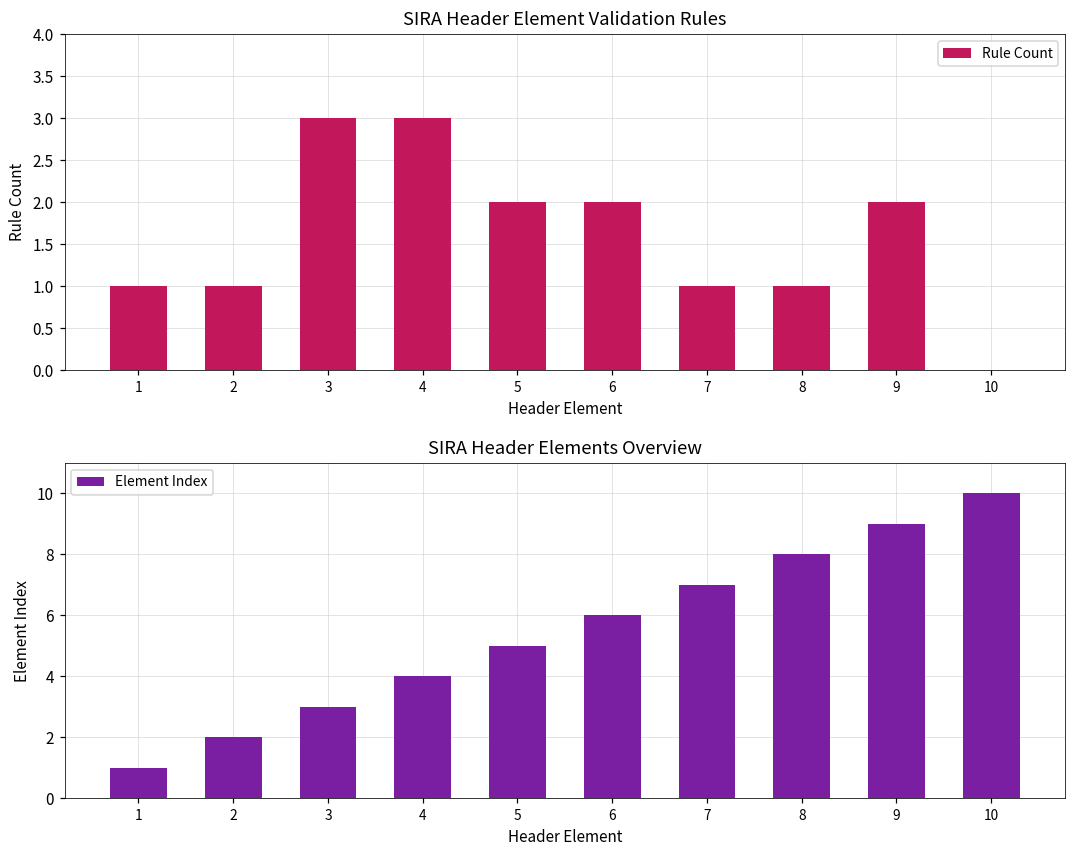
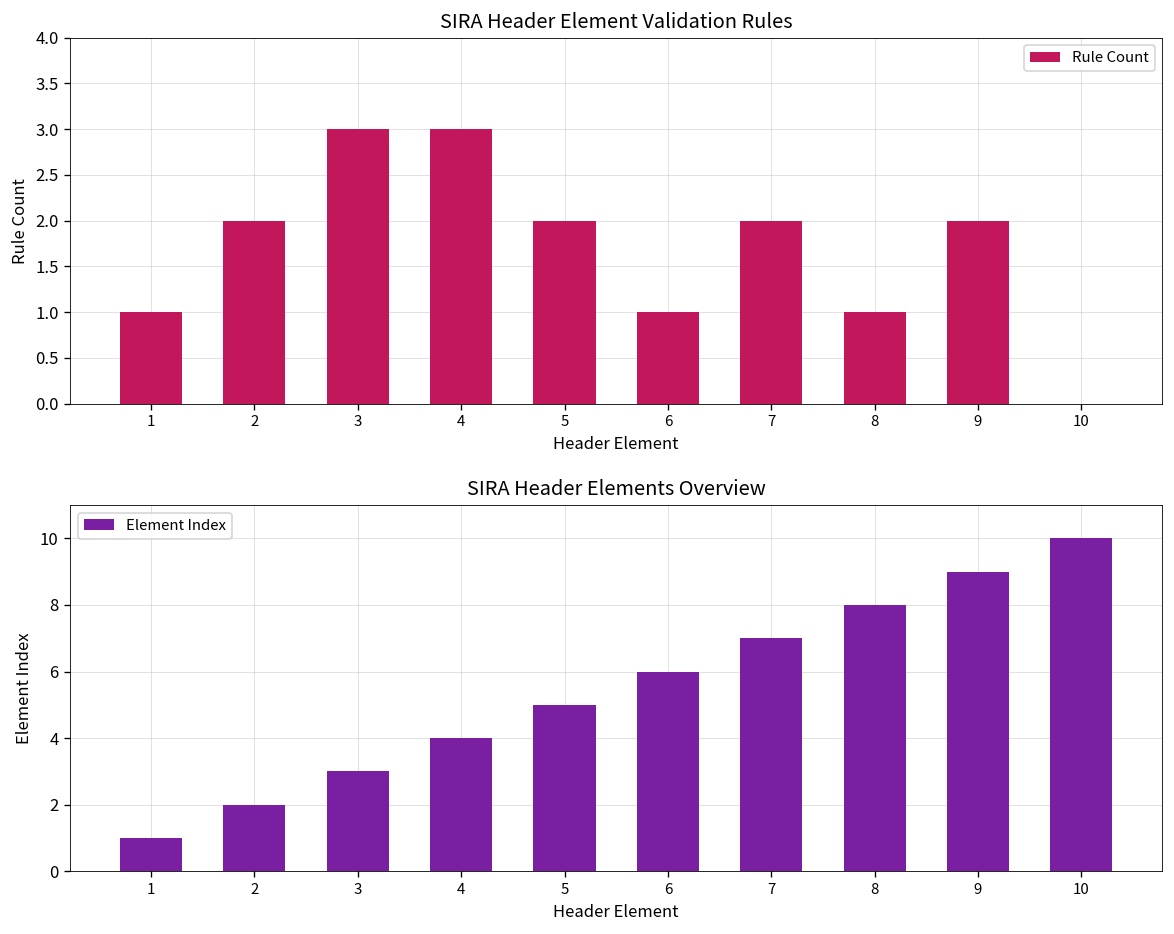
  {
    "SIRA Header Element Validation Rules": {
      "1": 1,
-     "2": 1,
+     "2": 2,
      "3": 3,
      "4": 3,
      "5": 2,
-     "6": 2,
-     "7": 1,
+     "6": 1,
+     "7": 2,
      "8": 1,
      "9": 2,
      "10": 0
    },
    "SIRA Header Elements Overview": {
      "1": 1.0,
      "2": 2.0,
      "3": 3.0,
      "4": 4.0,
      "5": 5.0,
      "6": 6.0,
      "7": 7.0,
      "8": 8.0,
      "9": 9.0,
      "10": 10.0
    }
  }
